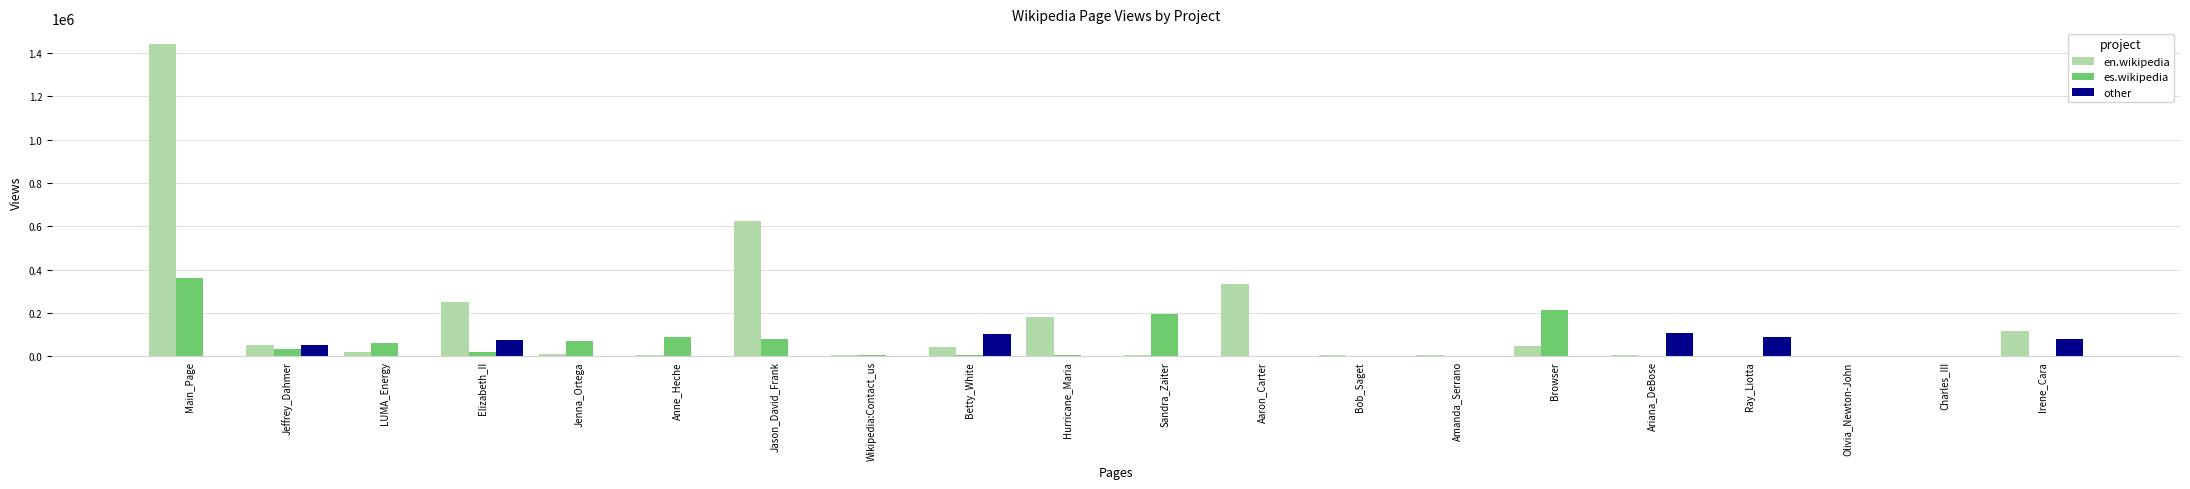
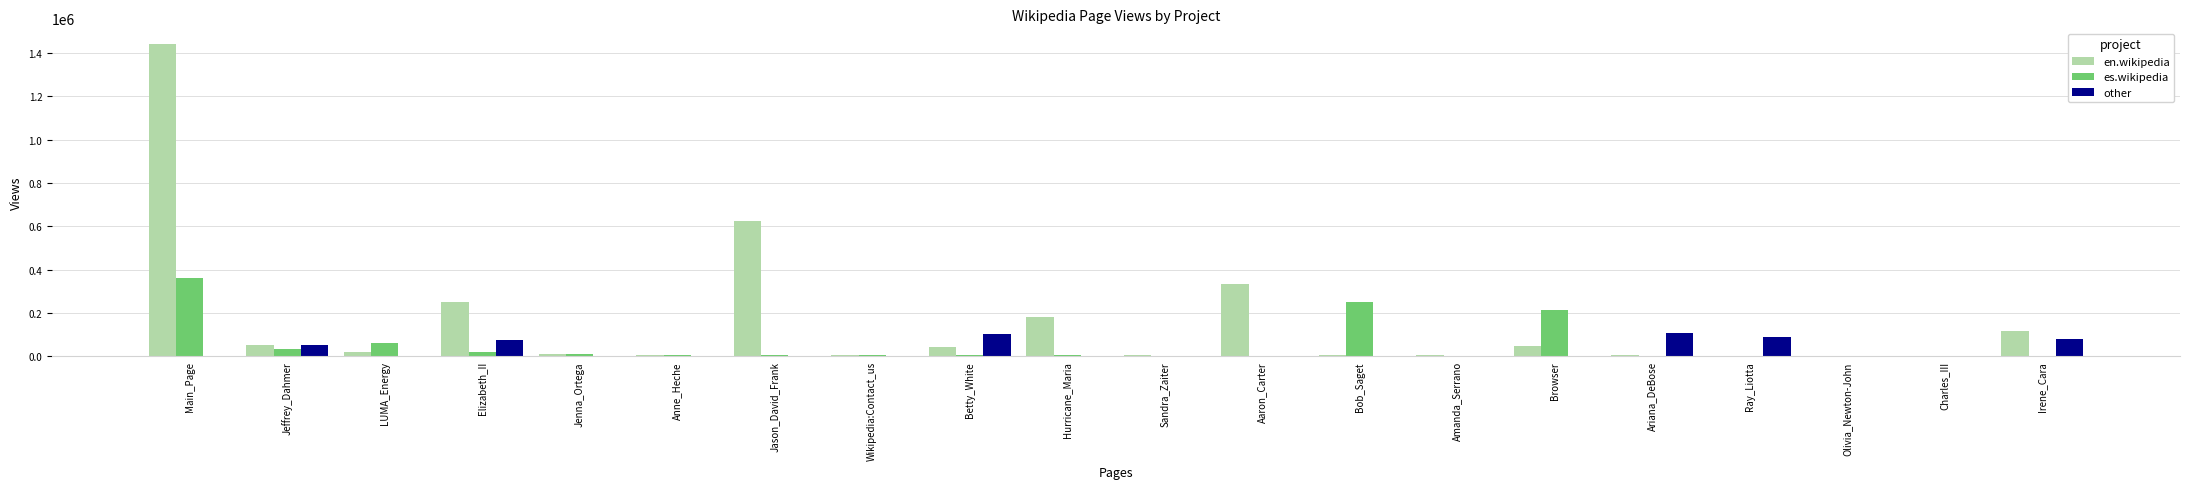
  {
    "en.wikipedia": {
      "Main_Page": 1440000,
      "Jeffrey_Dahmer": 50000,
      "LUMA_Energy": 20000,
      "Elizabeth_II": 250000,
      "Jason_David_Frank": 620000,
      "Betty_White": 40000,
      "Hurricane_Maria": 180000,
      "Aaron_Carter": 330000,
      "Browser": 50000,
      "Irene_Cara": 120000
    },
    "es.wikipedia": {
      "Main_Page": 360000,
      "Jeffrey_Dahmer": 30000,
      "LUMA_Energy": 60000,
      "Elizabeth_II": 20000,
-     "Jenna_Ortega": 70000,
-     "Anne_Heche": 90000,
-     "Jason_David_Frank": 80000,
-     "Sandra_Zaiter": 190000,
-     "Bob_Saget": 0,
+     "Jenna_Ortega": 10000,
+     "Anne_Heche": 10000,
+     "Jason_David_Frank": 10000,
+     "Sandra_Zaiter": 0,
+     "Bob_Saget": 250000,
      "Browser": 210000,
      "Ariana_DeBose": 0,
      "Ray_Liotta": 0,
      "Olivia_Newton-John": 0,
      "Charles_III": 0,
      "Irene_Cara": 0
    },
    "other": {
      "Main_Page": 0,
      "Jeffrey_Dahmer": 50000,
      "LUMA_Energy": 0,
      "Elizabeth_II": 70000,
      "Jenna_Ortega": 0,
      "Anne_Heche": 0,
      "Jason_David_Frank": 0,
      "Wikipedia:Contact_us": 0,
      "Betty_White": 100000,
      "Hurricane_Maria": 0,
      "Sandra_Zaiter": 0,
      "Aaron_Carter": 0,
      "Bob_Saget": 0,
      "Amanda_Serrano": 0,
      "Ariana_DeBose": 110000,
      "Ray_Liotta": 90000,
      "Olivia_Newton-John": 0,
      "Charles_III": 0,
      "Irene_Cara": 80000
    }
  }
